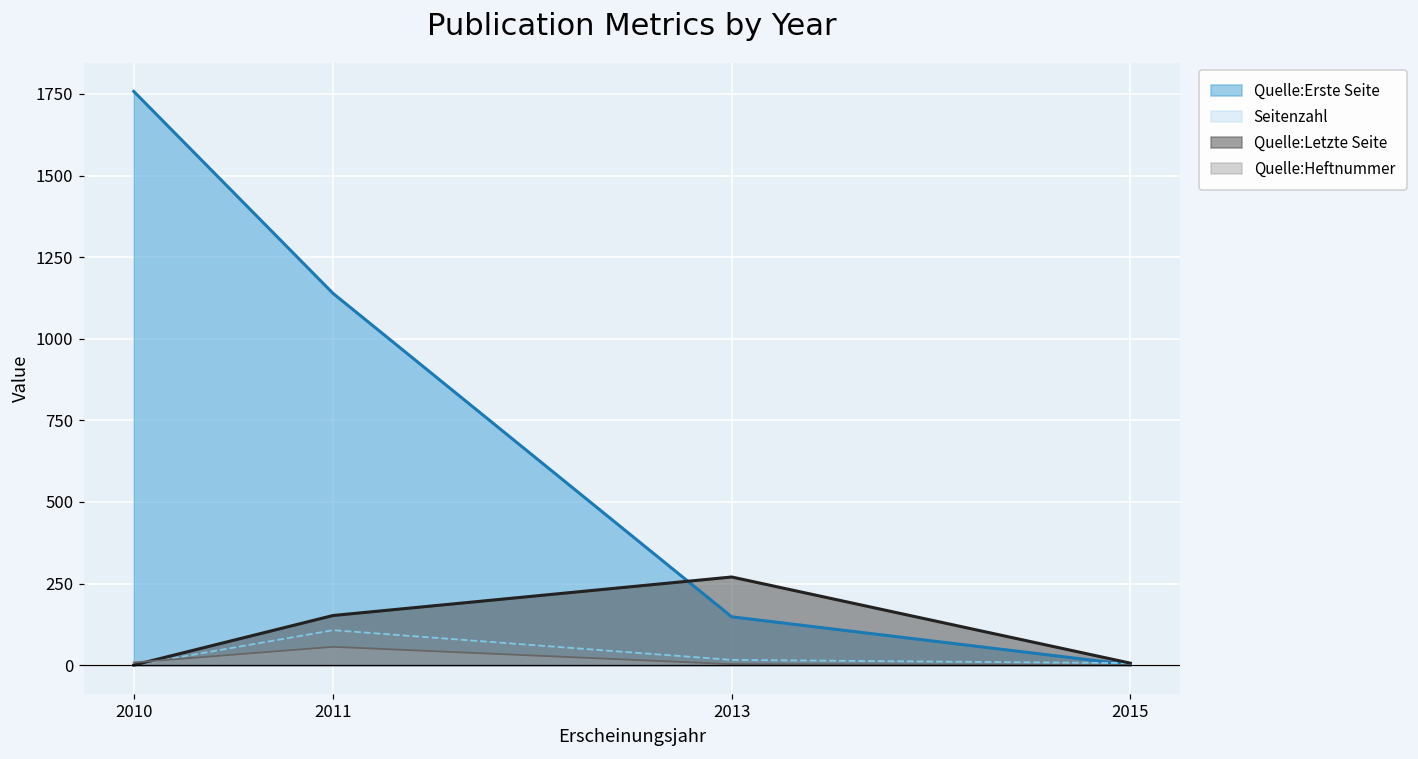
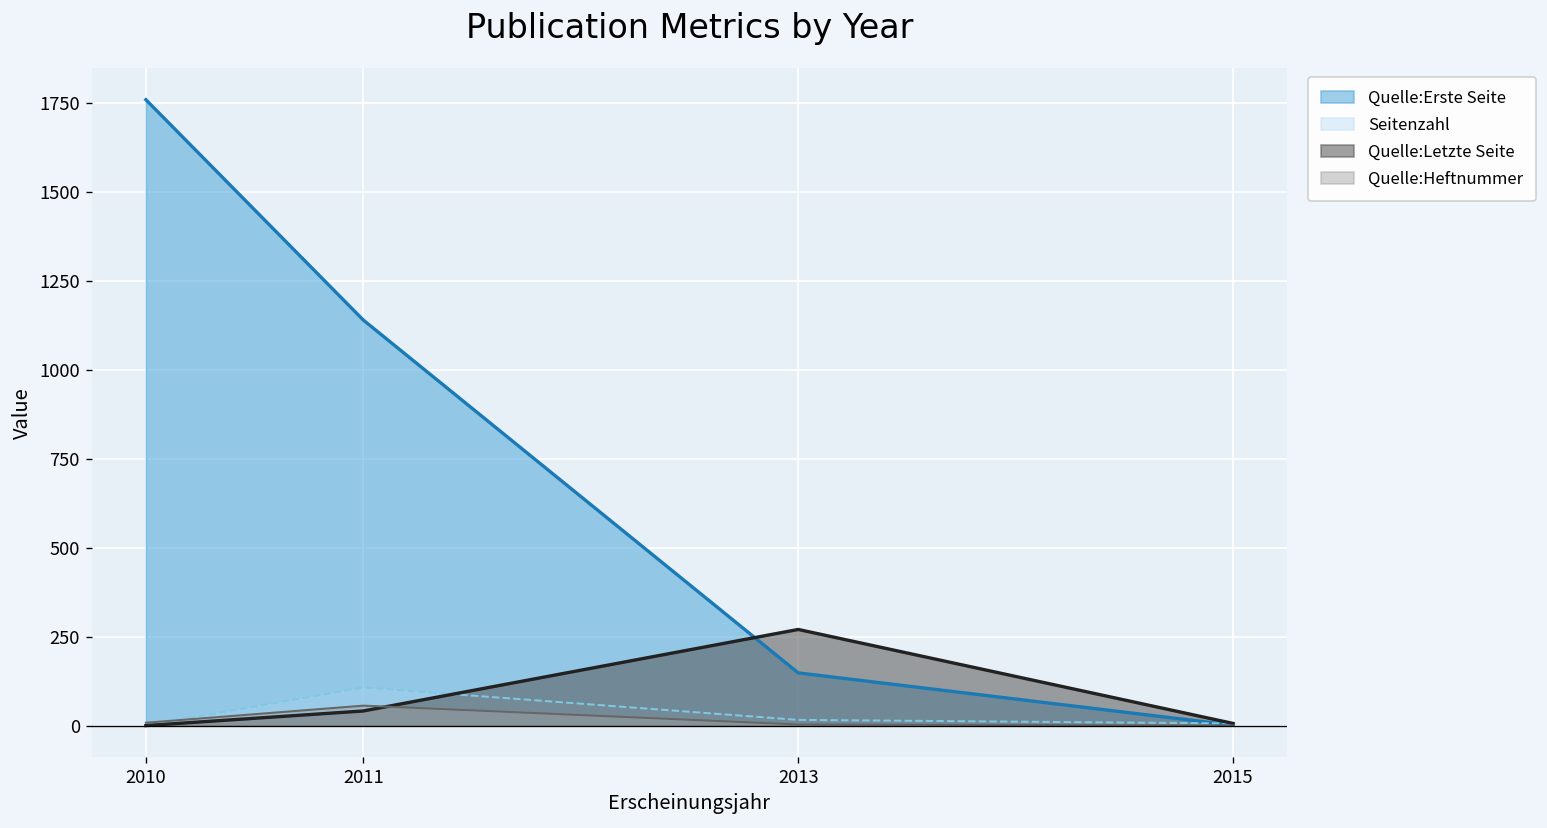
  {
    "Quelle:Erste Seite": {
      "2010": 1760,
      "2011": 1140,
      "2013": 150
    },
    "Seitenzahl": {
      "2011": 110,
      "2013": 20
    },
    "Quelle:Letzte Seite": {
-     "2011": 150,
+     "2011": 40,
      "2013": 270
    },
    "Quelle:Heftnummer": {
      "2011": 60,
      "2013": 0
    }
  }
